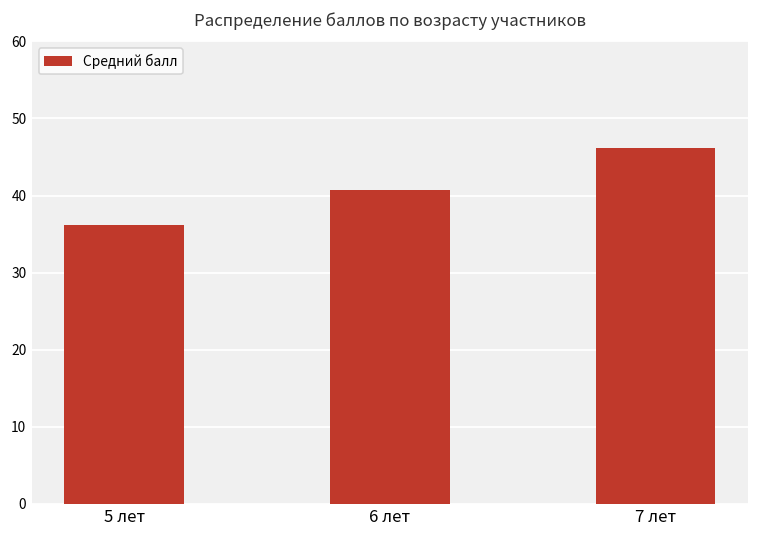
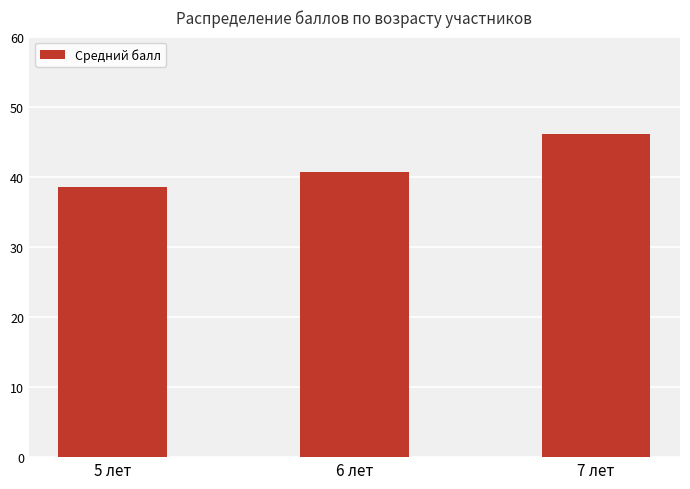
  {
-   "5 лет": 36,
+   "5 лет": 39,
    "6 лет": 41,
    "7 лет": 46
  }
